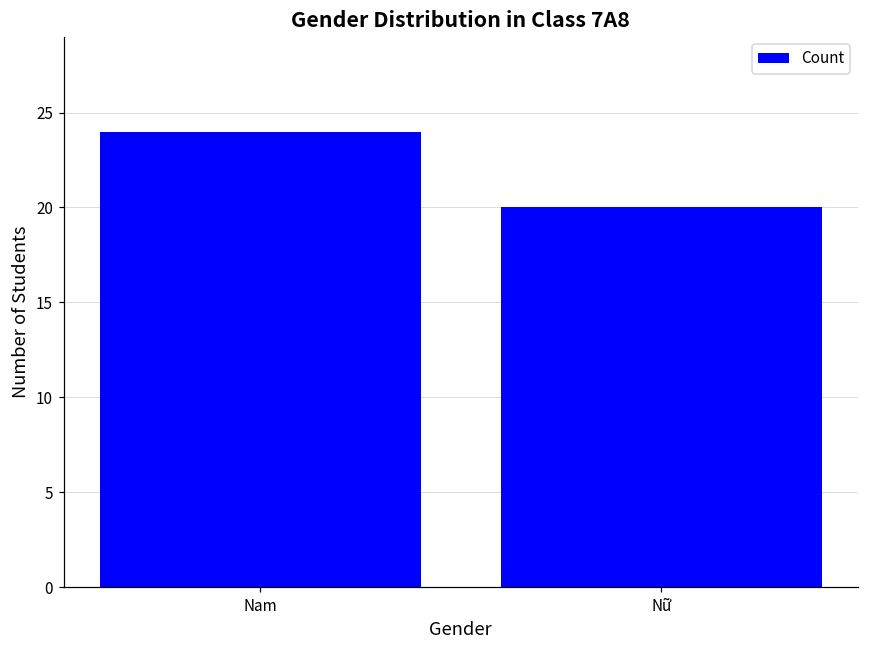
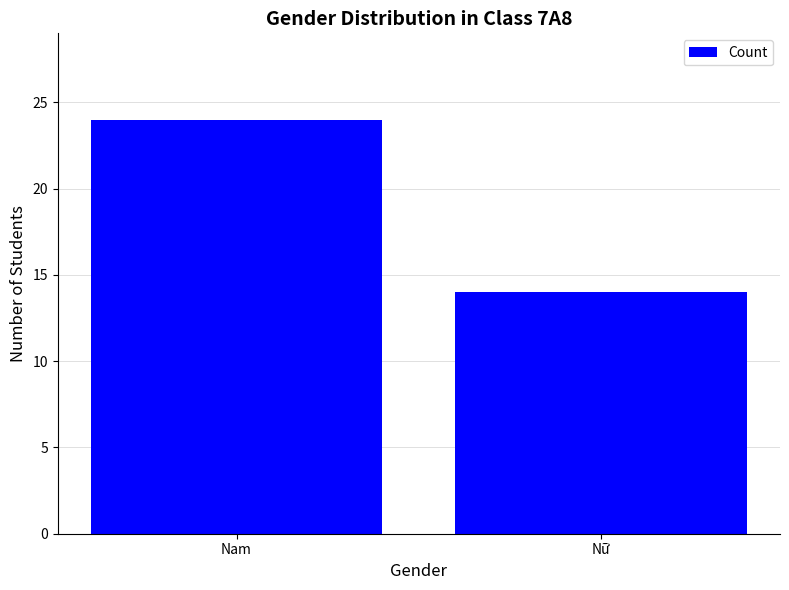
  {
    "Nam": 24,
-   "Nữ": 20
+   "Nữ": 14
  }
